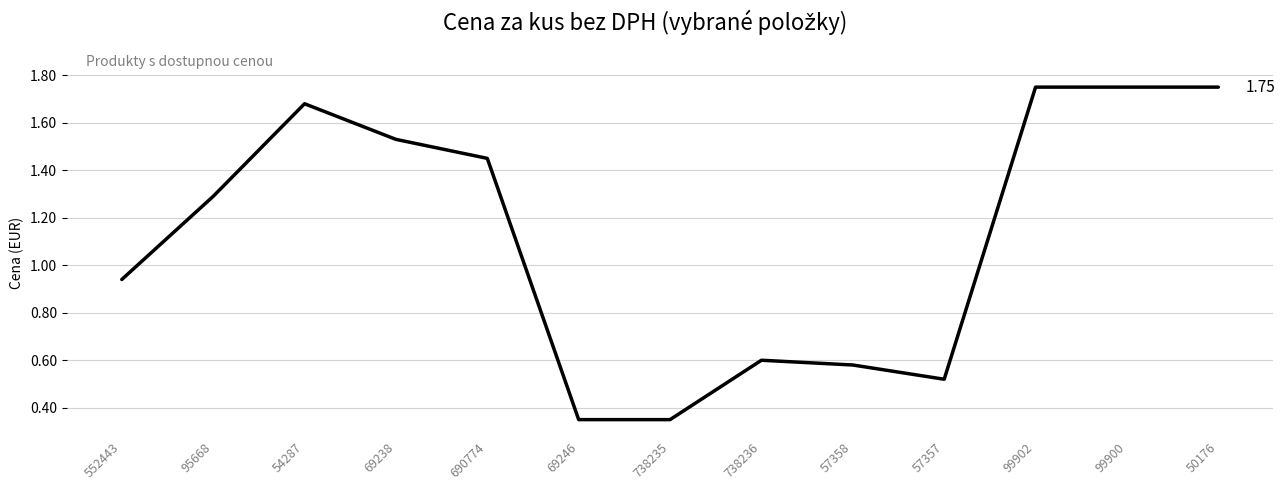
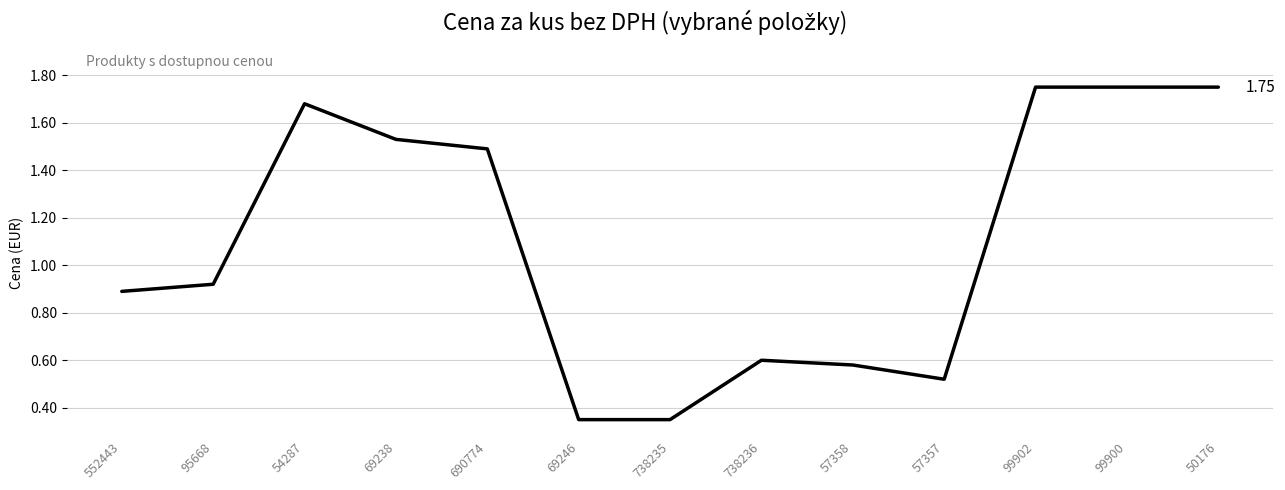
  {
-   "552443": 0.94,
-   "95668": 1.29,
+   "552443": 0.89,
+   "95668": 0.92,
    "54287": 1.68,
    "69238": 1.53,
-   "690774": 1.45,
+   "690774": 1.49,
    "69246": 0.35,
    "738235": 0.35,
    "738236": 0.60,
    "57358": 0.58,
    "57357": 0.52,
    "99902": 1.75,
    "99900": 1.75,
    "50176": 1.75
  }
